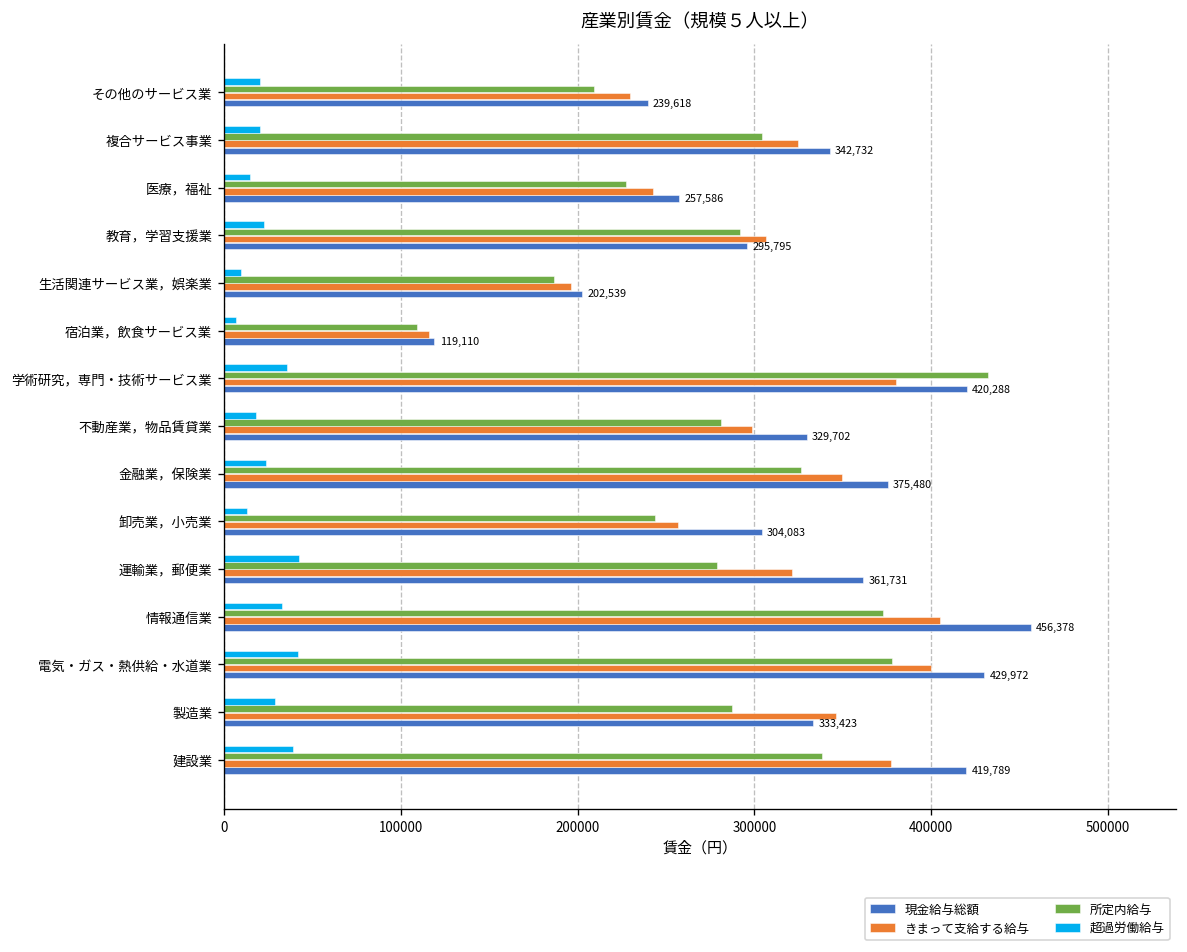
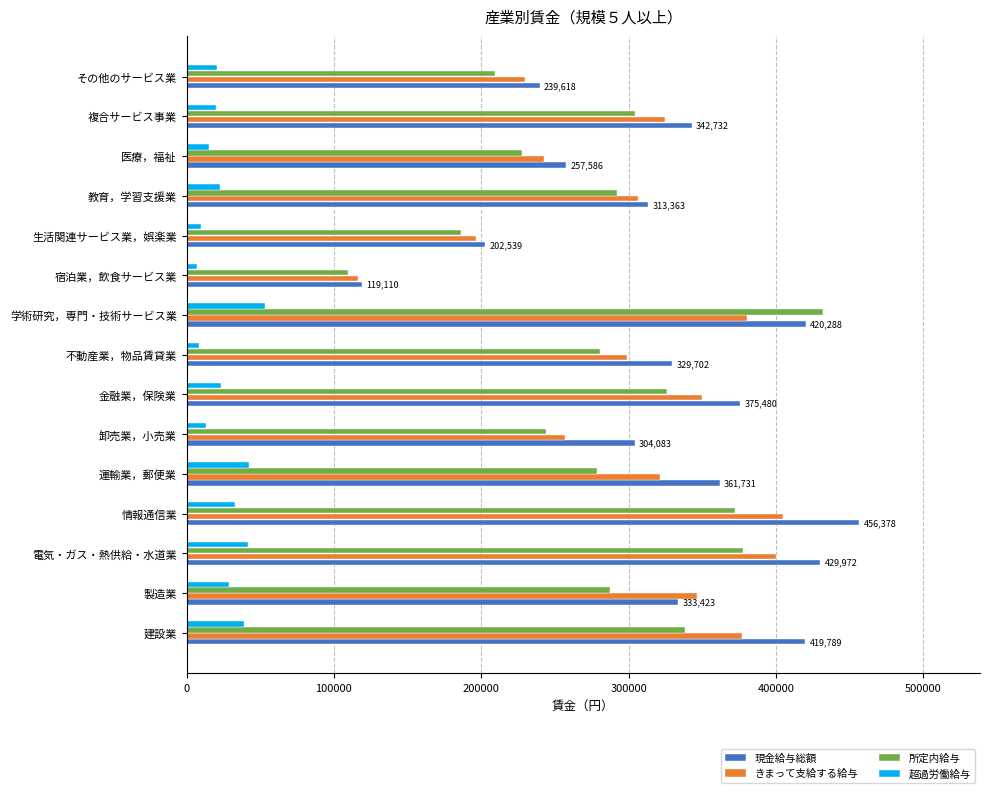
  {
    "現金給与総額": {
      "その他のサービス業": "239,618",
      "複合サービス事業": "342,732",
      "医療，福祉": "257,586",
-     "教育，学習支援業": "295,795",
+     "教育，学習支援業": "313,363",
      "生活関連サービス業，娯楽業": "202,539",
      "宿泊業，飲食サービス業": "119,110",
      "学術研究，専門・技術サービス業": "420,288",
      "不動産業，物品賃貸業": "329,702",
      "金融業，保険業": "375,480",
      "卸売業，小売業": "304,083",
      "運輸業，郵便業": "361,731",
      "情報通信業": "456,378",
      "電気・ガス・熱供給・水道業": "429,972",
      "製造業": "333,423",
      "建設業": "419,789"
    },
    "きまって支給する給与": {
      "その他のサービス業": "230000",
      "複合サービス事業": "325000",
      "医療，福祉": "243000",
      "生活関連サービス業，娯楽業": "196000",
      "宿泊業，飲食サービス業": "116000",
      "学術研究，専門・技術サービス業": "380000",
      "不動産業，物品賃貸業": "299000",
      "金融業，保険業": "350000",
      "卸売業，小売業": "257000",
      "運輸業，郵便業": "321000",
      "情報通信業": "405000",
      "電気・ガス・熱供給・水道業": "400000",
      "建設業": "377000"
    },
    "所定内給与": {
      "その他のサービス業": "209000",
      "複合サービス事業": "305000",
      "医療，福祉": "228000",
      "教育，学習支援業": "292000",
      "生活関連サービス業，娯楽業": "187000",
      "宿泊業，飲食サービス業": "109000",
      "学術研究，専門・技術サービス業": "432000",
      "不動産業，物品賃貸業": "281000",
      "金融業，保険業": "326000",
      "卸売業，小売業": "244000",
      "運輸業，郵便業": "279000",
      "情報通信業": "373000",
      "電気・ガス・熱供給・水道業": "378000",
      "製造業": "287000",
      "建設業": "338000"
    },
    "超過労働給与": {
      "その他のサービス業": "21000",
      "複合サービス事業": "20000",
      "医療，福祉": "15000",
      "教育，学習支援業": "23000",
      "生活関連サービス業，娯楽業": "10000",
      "宿泊業，飲食サービス業": "7000",
-     "学術研究，専門・技術サービス業": "36000",
-     "不動産業，物品賃貸業": "18000",
+     "学術研究，専門・技術サービス業": "53000",
+     "不動産業，物品賃貸業": "8000",
      "金融業，保険業": "24000",
      "卸売業，小売業": "13000",
      "運輸業，郵便業": "43000",
      "情報通信業": "33000",
      "電気・ガス・熱供給・水道業": "42000",
      "製造業": "29000",
      "建設業": "39000"
    }
  }
